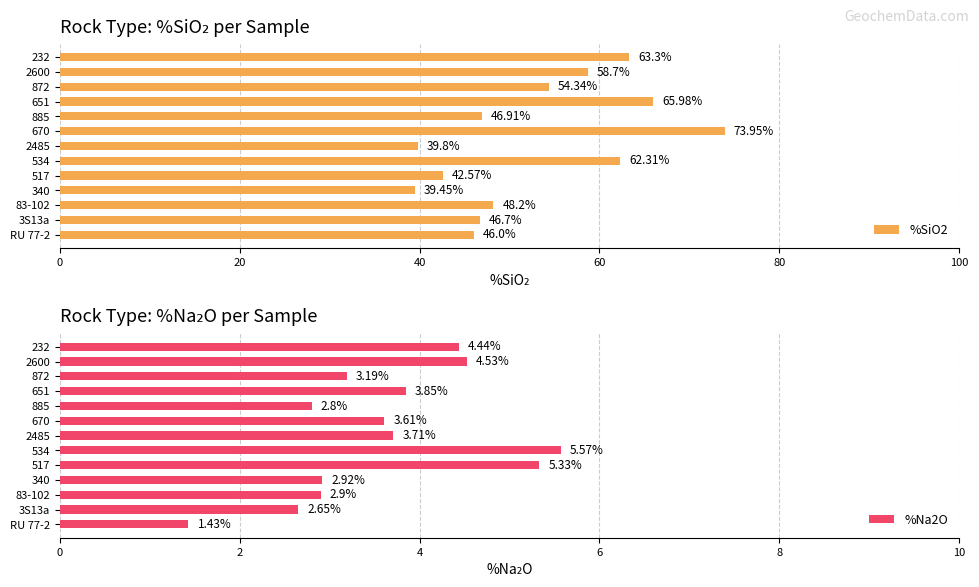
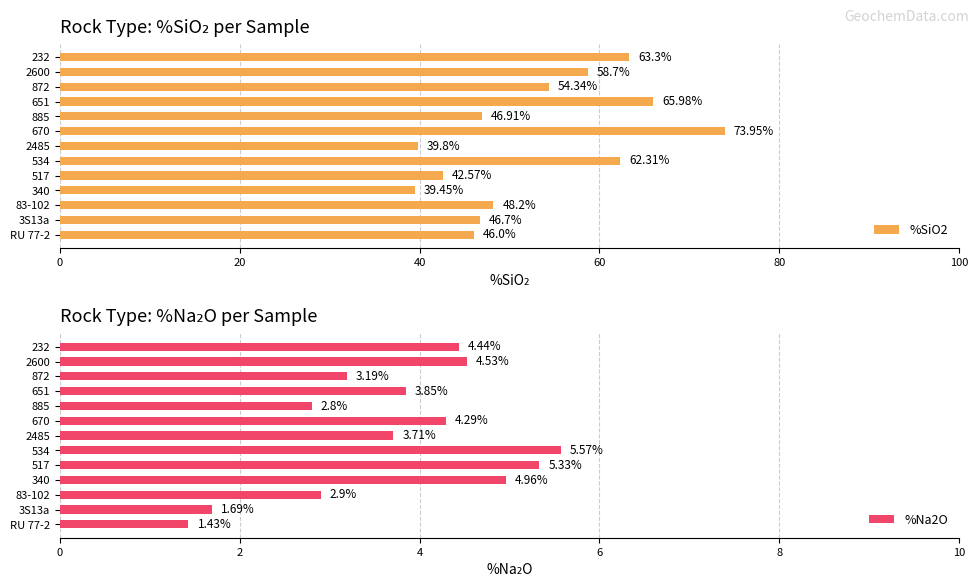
  {
    "Rock Type: %SiO₂ per Sample": {
      "232": "63.3%",
      "2600": "58.7%",
      "872": "54.34%",
      "651": "65.98%",
      "885": "46.91%",
      "670": "73.95%",
      "2485": "39.8%",
      "534": "62.31%",
      "517": "42.57%",
      "340": "39.45%",
      "83-102": "48.2%",
      "3S13a": "46.7%",
      "RU 77-2": "46.0%"
    },
    "Rock Type: %Na₂O per Sample": {
      "232": "4.44%",
      "2600": "4.53%",
      "872": "3.19%",
      "651": "3.85%",
      "885": "2.8%",
-     "670": "3.61%",
+     "670": "4.29%",
      "2485": "3.71%",
      "534": "5.57%",
      "517": "5.33%",
-     "340": "2.92%",
+     "340": "4.96%",
      "83-102": "2.9%",
-     "3S13a": "2.65%",
+     "3S13a": "1.69%",
      "RU 77-2": "1.43%"
    }
  }
